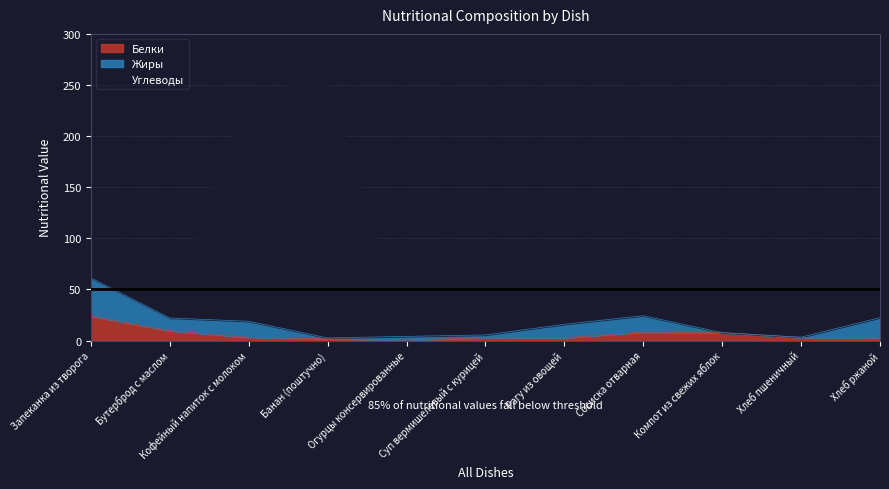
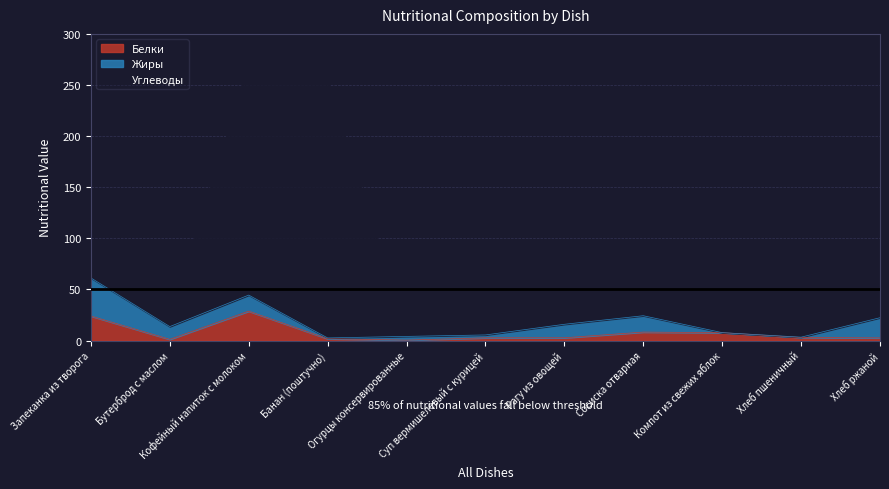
  {
    "Белки": {
      "Запеканка из творога": 24,
-     "Бутерброд с маслом": 10,
-     "Кофейный напиток с молоком": 3,
+     "Бутерброд с маслом": 1,
+     "Кофейный напиток с молоком": 29,
      "Огурцы консервированные": 0,
      "Суп вермишелевый с курицей": 3,
      "Рагу из овощей": 3,
      "Сосиска отварная": 8,
      "Хлеб ржаной": 3
    },
    "Жиры": {
      "Запеканка из творога": 61,
      "Суп вермишелевый с курицей": 6,
      "Рагу из овощей": 16,
      "Сосиска отварная": 24,
      "Хлеб ржаной": 22
    },
    "Углеводы": {
      "Запеканка из творога": 5,
      "Бутерброд с маслом": 8,
      "Кофейный напиток с молоком": 225,
      "Банан (поштучно)": 252,
      "Суп вермишелевый с курицей": 17,
      "Рагу из овощей": 17,
      "Сосиска отварная": 20,
      "Компот из свежих яблок": 18,
      "Хлеб пшеничный": 20,
      "Хлеб ржаной": 13
    }
  }
